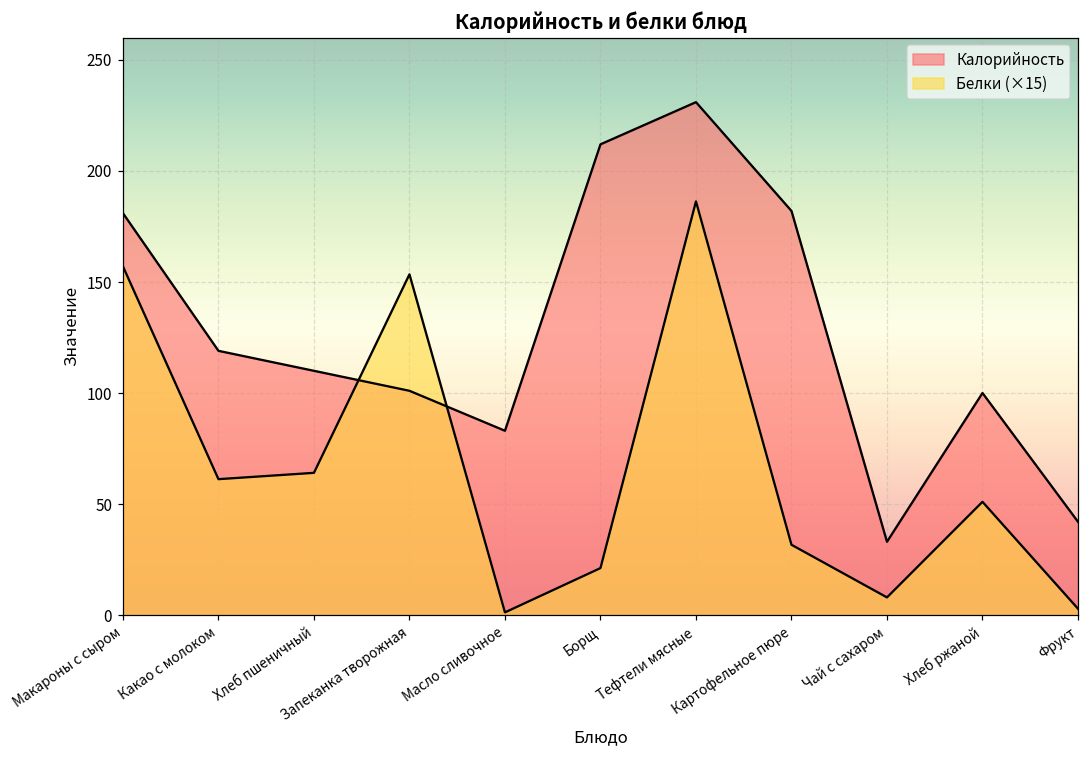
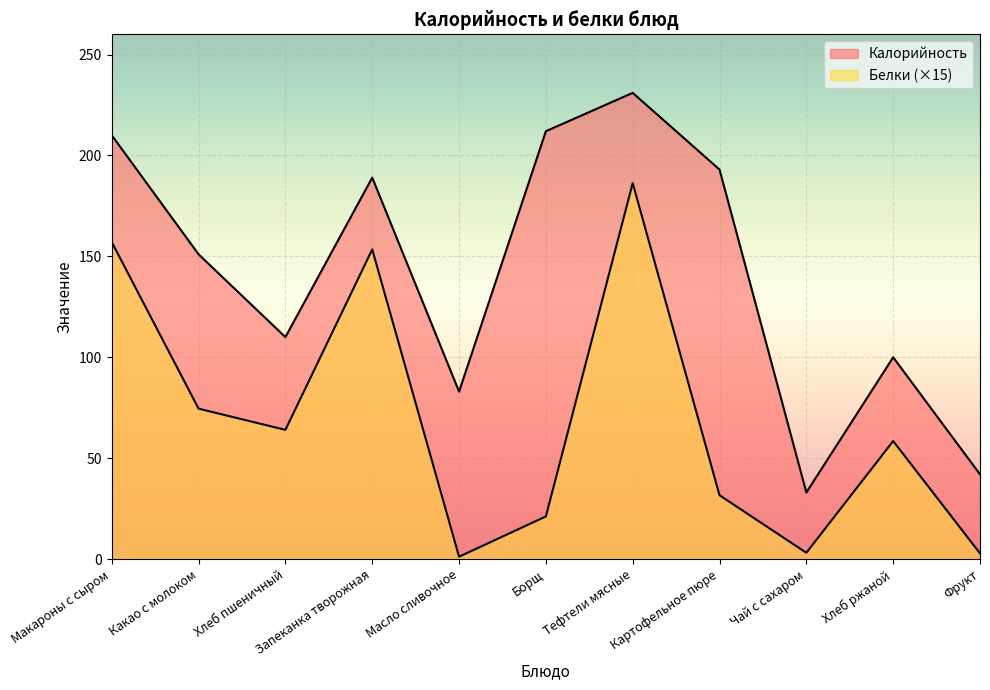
  {
    "Калорийность": {
-     "Макароны с сыром": 181,
-     "Какао с молоком": 119,
+     "Макароны с сыром": 210,
+     "Какао с молоком": 151,
      "Хлеб пшеничный": 110,
-     "Запеканка творожная": 101,
+     "Запеканка творожная": 189,
      "Масло сливочное": 83,
      "Борщ": 212,
      "Тефтели мясные": 231,
-     "Картофельное пюре": 182,
+     "Картофельное пюре": 193,
      "Чай с сахаром": 33,
      "Хлеб ржаной": 100,
      "Фрукт": 42
    },
    "Белки (×15)": {
      "Макароны с сыром": 157,
-     "Какао с молоком": 61,
+     "Какао с молоком": 75,
      "Хлеб пшеничный": 64,
      "Запеканка творожная": 153,
      "Масло сливочное": 1,
      "Борщ": 21,
      "Тефтели мясные": 186,
      "Картофельное пюре": 32,
-     "Чай с сахаром": 8,
-     "Хлеб ржаной": 51,
+     "Чай с сахаром": 3,
+     "Хлеб ржаной": 59,
      "Фрукт": 3
    }
  }
